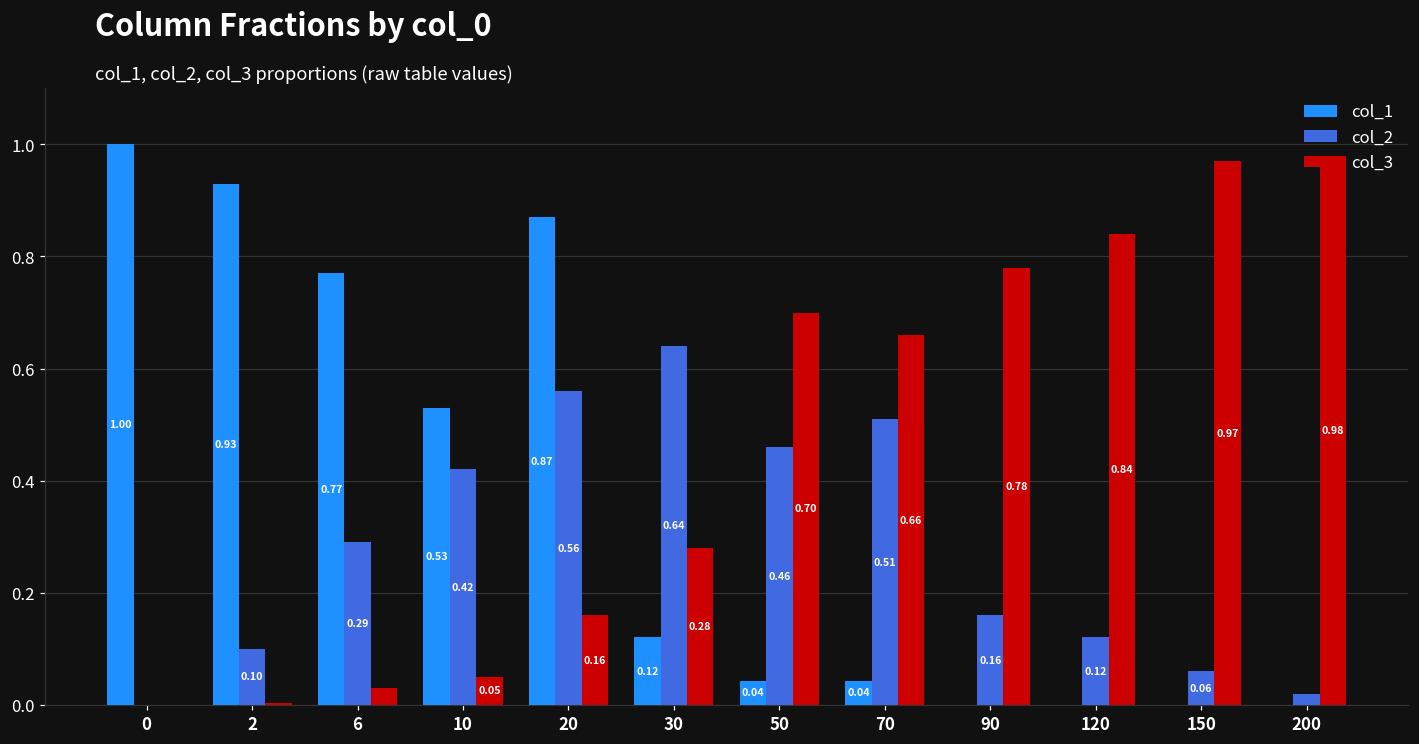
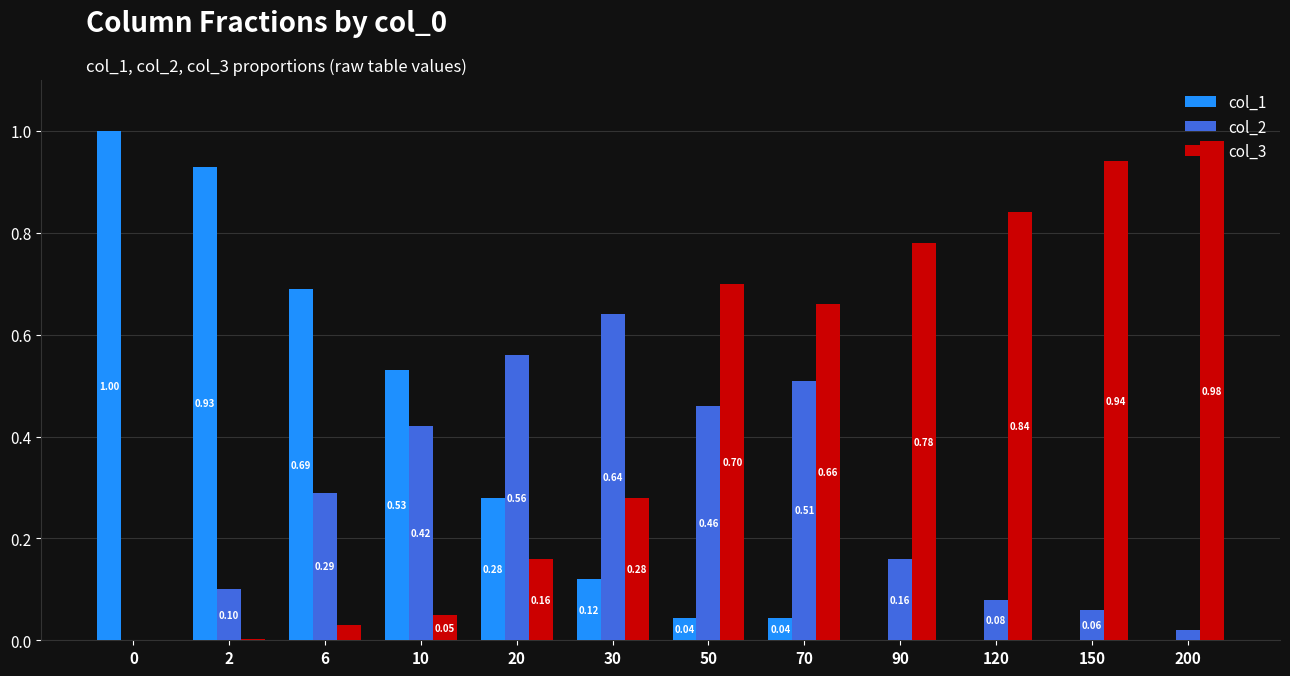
  {
    "col_1": {
      "0": 1.00,
      "2": 0.93,
-     "6": 0.77,
+     "6": 0.69,
      "10": 0.53,
-     "20": 0.87,
+     "20": 0.28,
      "30": 0.12,
      "50": 0.04,
      "70": 0.04
    },
    "col_2": {
      "2": 0.10,
      "6": 0.29,
      "10": 0.42,
      "20": 0.56,
      "30": 0.64,
      "50": 0.46,
      "70": 0.51,
      "90": 0.16,
-     "120": 0.12,
+     "120": 0.08,
      "150": 0.06
    },
    "col_3": {
      "10": 0.05,
      "20": 0.16,
      "30": 0.28,
      "50": 0.70,
      "70": 0.66,
      "90": 0.78,
      "120": 0.84,
-     "150": 0.97,
+     "150": 0.94,
      "200": 0.98
    }
  }
